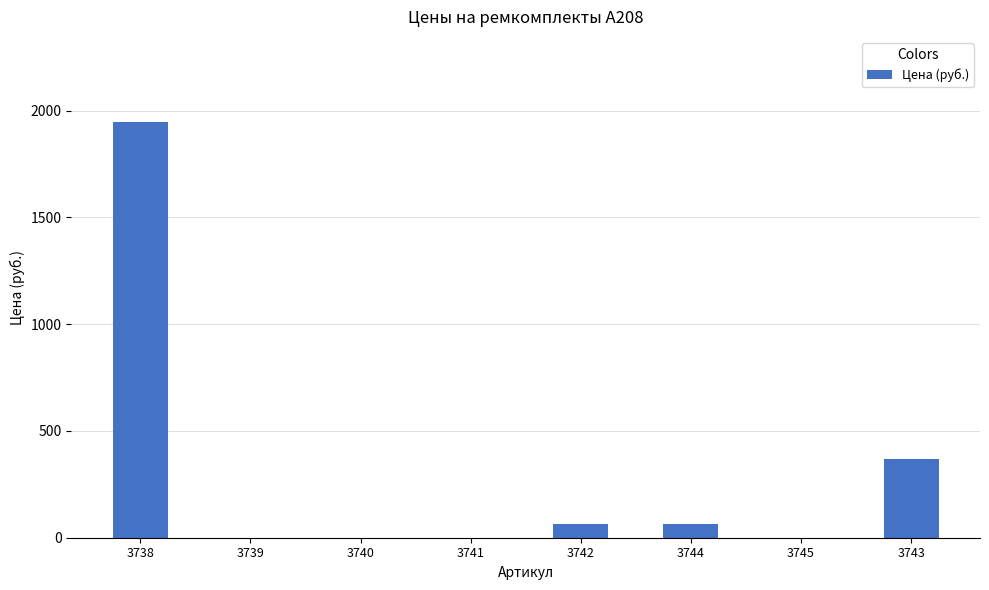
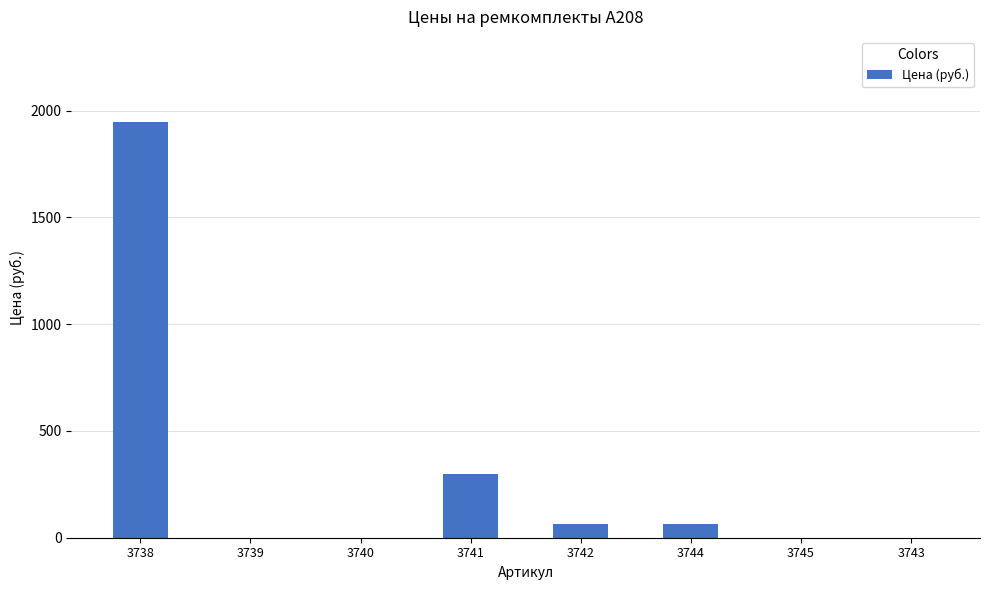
  {
    "3738": 1950,
    "3739": 0,
-   "3741": 0,
+   "3741": 300,
    "3742": 70,
    "3744": 60,
    "3745": 0,
-   "3743": 370
+   "3743": 0
  }
